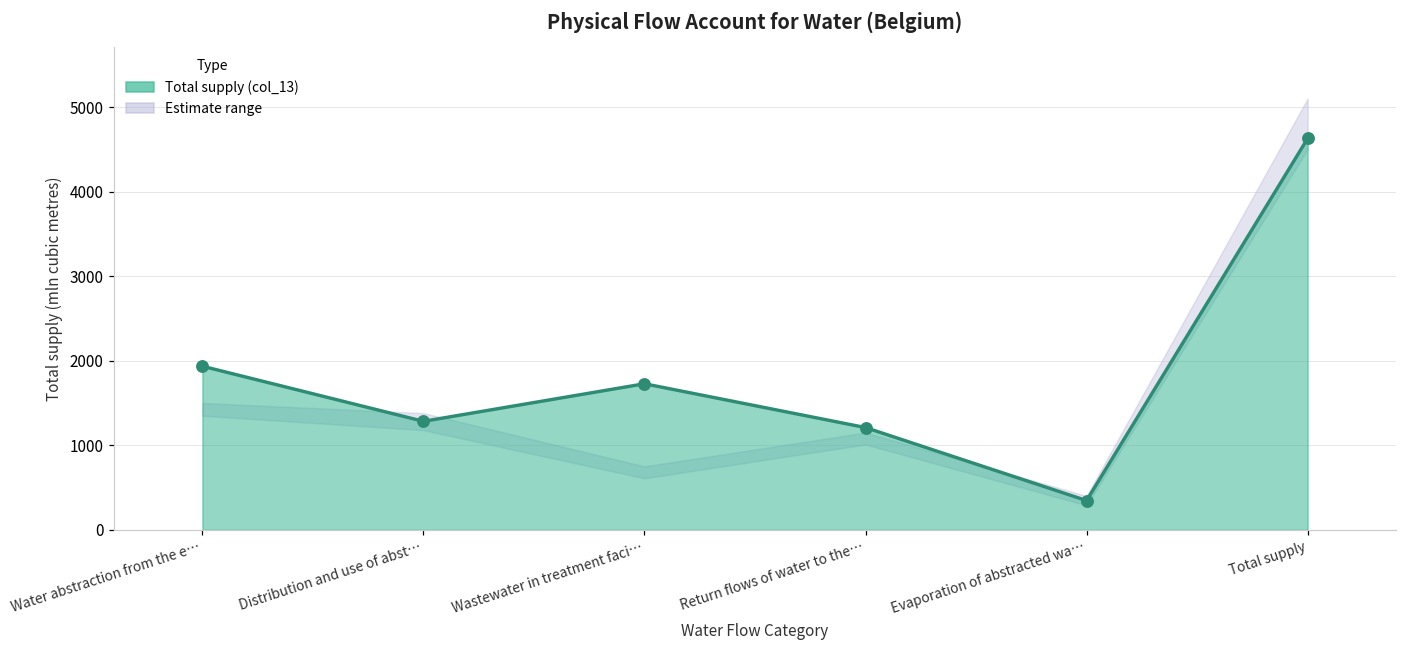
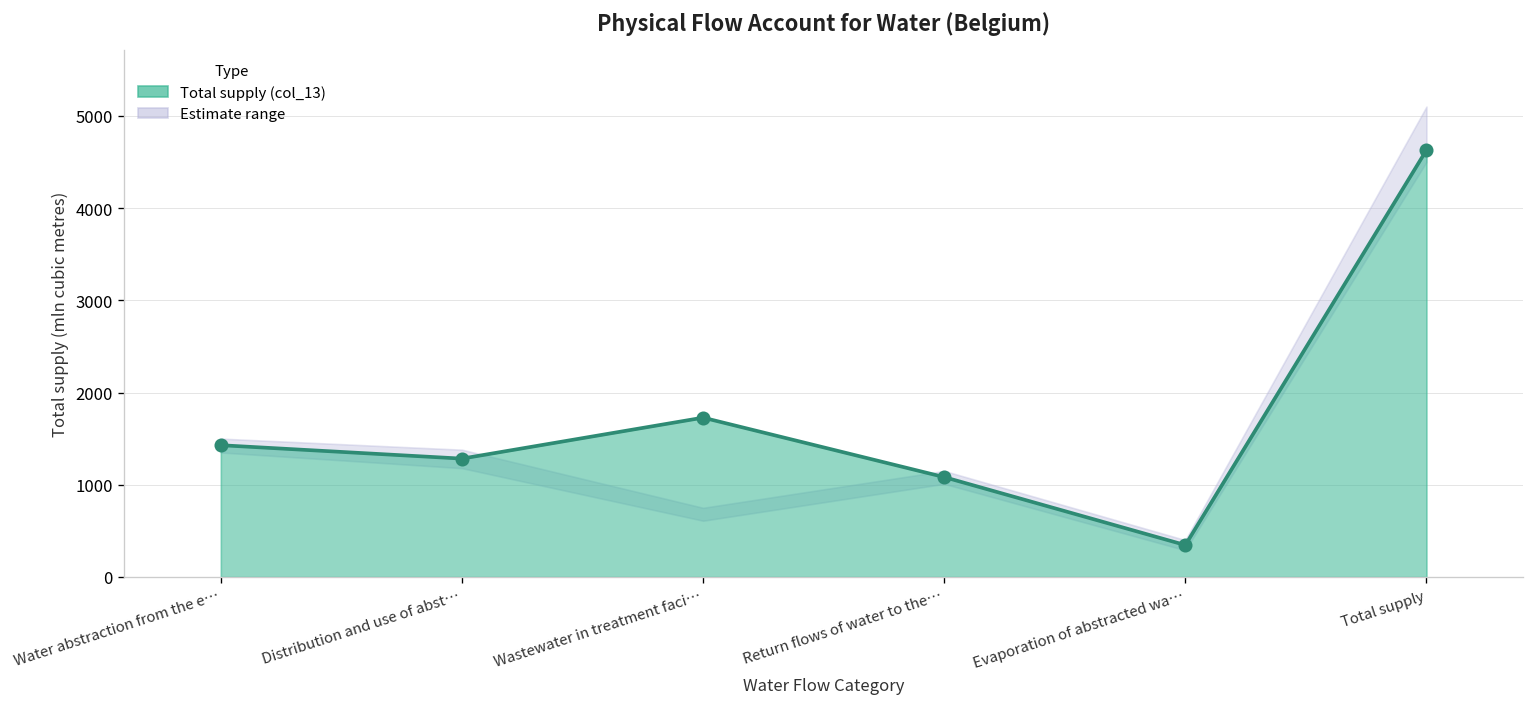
  {
    "Total supply (col_13)": {
-     "Water abstraction from the e…": 1900,
+     "Water abstraction from the e…": 1400,
      "Distribution and use of abst…": 1300,
      "Wastewater in treatment faci…": 1700,
-     "Return flows of water to the…": 1200,
+     "Return flows of water to the…": 1100,
      "Evaporation of abstracted wa…": 300,
      "Total supply": 4600
    }
  }
